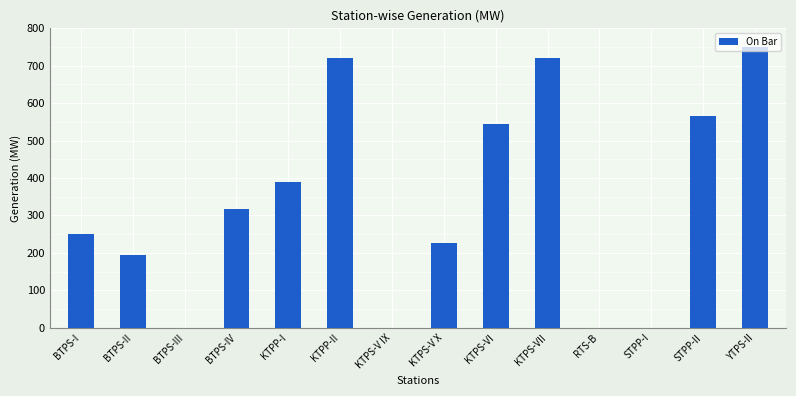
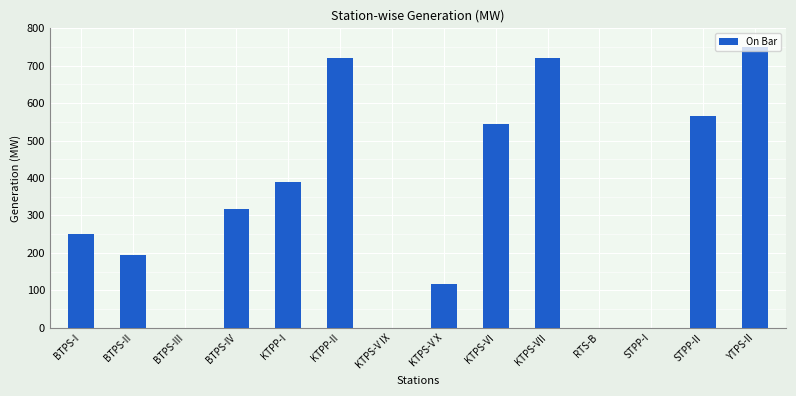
  {
    "BTPS-I": 250,
    "BTPS-II": 190,
    "BTPS-III": 0,
    "BTPS-IV": 320,
    "KTPP-I": 390,
    "KTPP-II": 720,
    "KTPS-V IX": 0,
-   "KTPS-V X": 230,
+   "KTPS-V X": 120,
    "KTPS-VI": 540,
    "KTPS-VII": 720,
    "RTS-B": 0,
    "STPP-I": 0,
    "STPP-II": 570
  }
